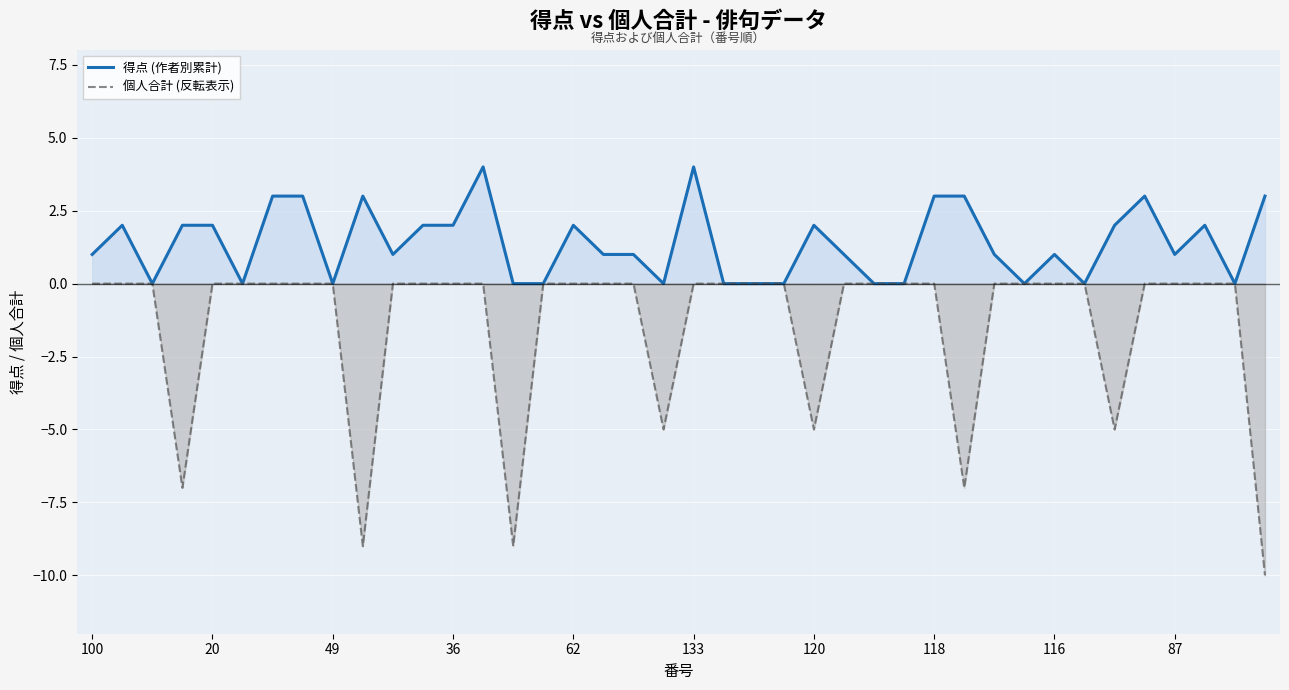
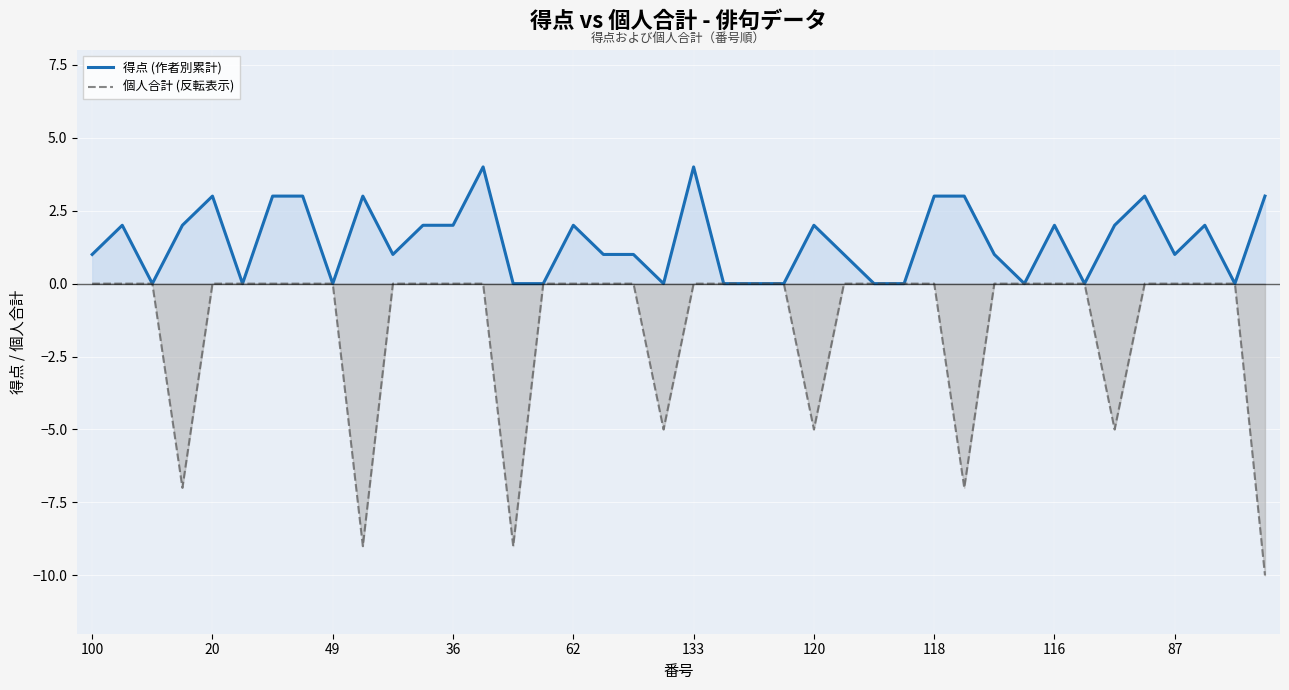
  {
    "得点 (作者別累計)": {
      "100": 1,
-     "20": 2,
+     "20": 3,
      "36": 2,
      "62": 2,
      "133": 4,
      "120": 2,
      "118": 3,
-     "116": 1,
+     "116": 2,
      "87": 1
    },
    "個人合計 (反転表示)": {
      "120": -5
    }
  }
